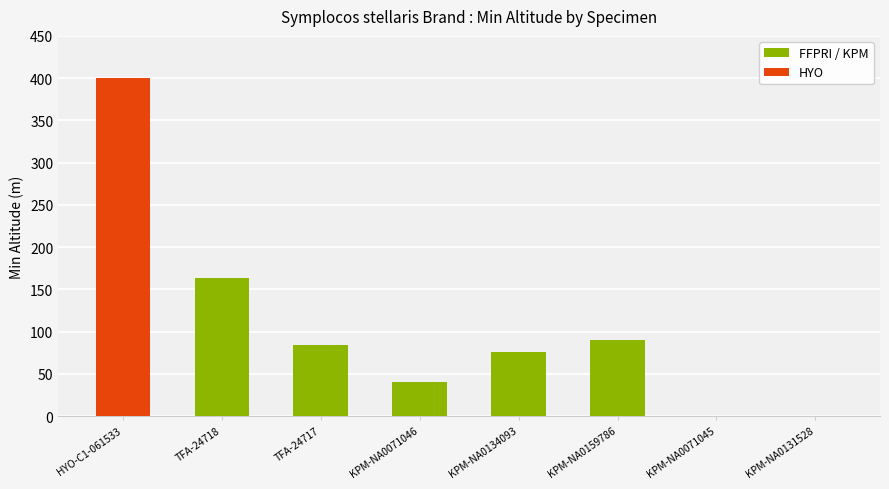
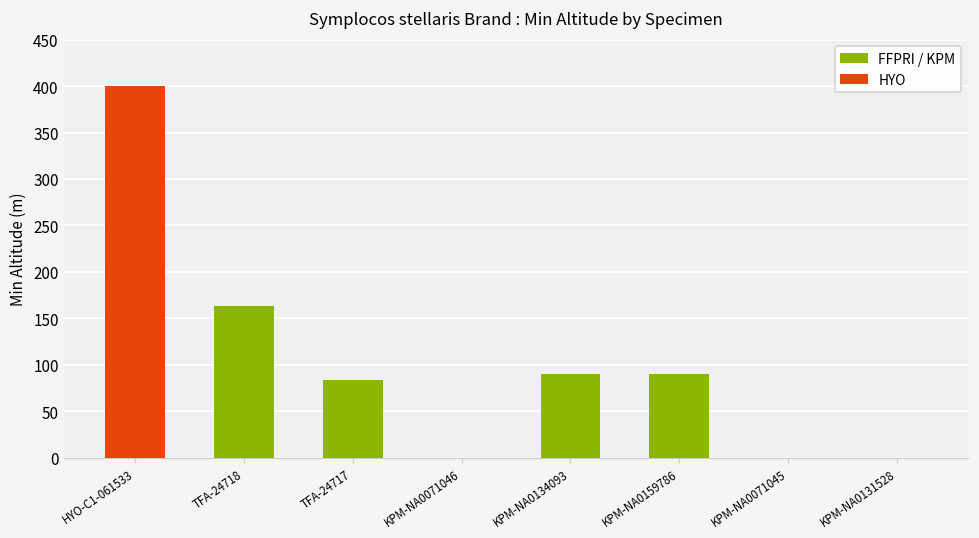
  {
    "HYO-C1-061533": 400,
    "TFA-24718": 160,
    "TFA-24717": 80,
-   "KPM-NA0071046": 40,
-   "KPM-NA0134093": 80,
+   "KPM-NA0071046": 0,
+   "KPM-NA0134093": 90,
    "KPM-NA0159786": 90,
    "KPM-NA0071045": 0,
    "KPM-NA0131528": 0
  }
